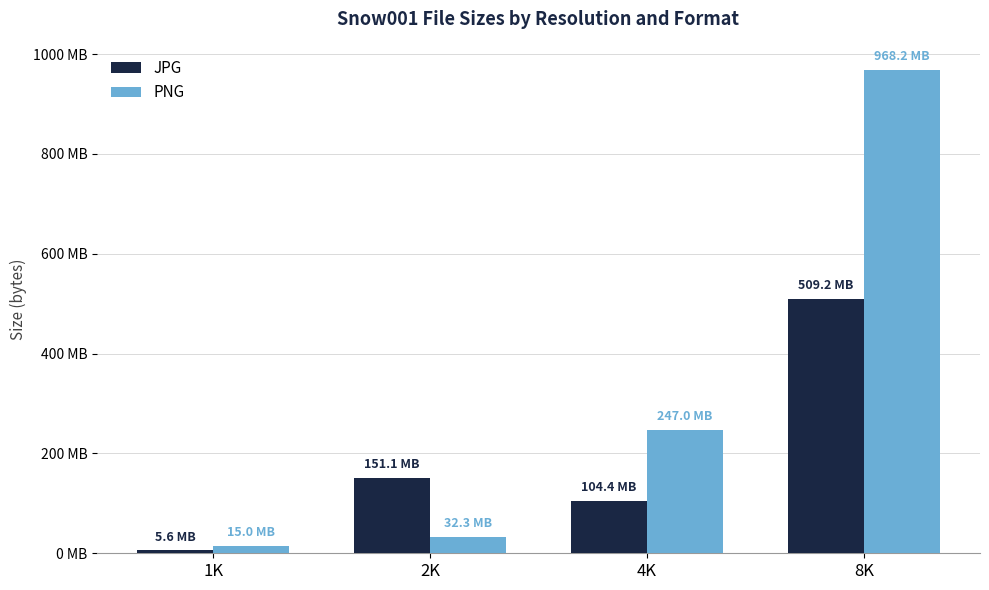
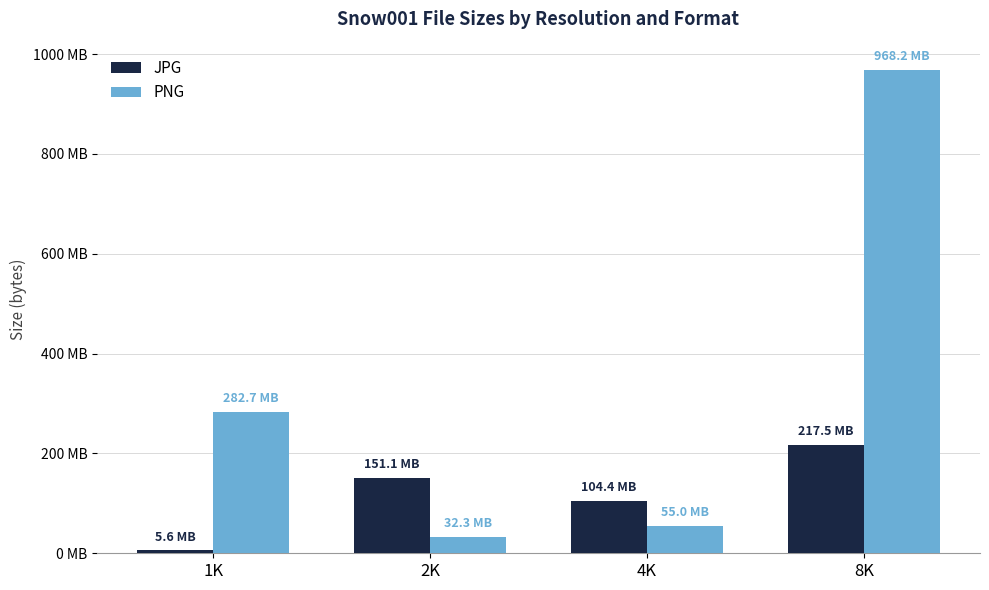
  {
    "JPG": {
-     "8K": 509.2
+     "8K": 217.5
    },
    "PNG": {
-     "1K": 15.0,
-     "4K": 247.0
+     "1K": 282.7,
+     "4K": 55.0
    }
  }
